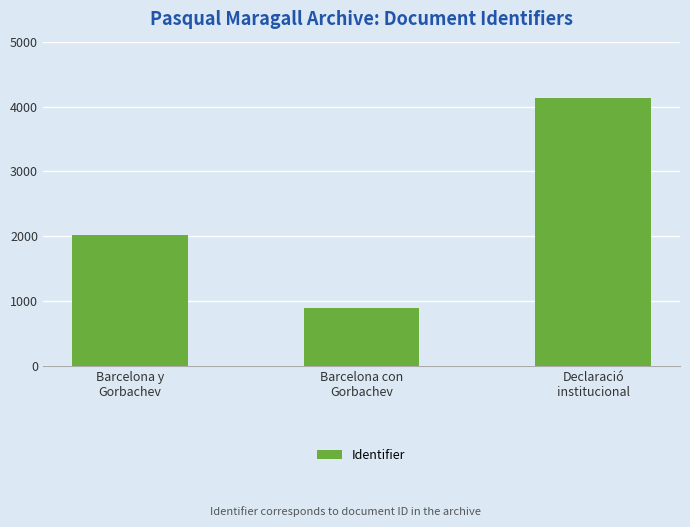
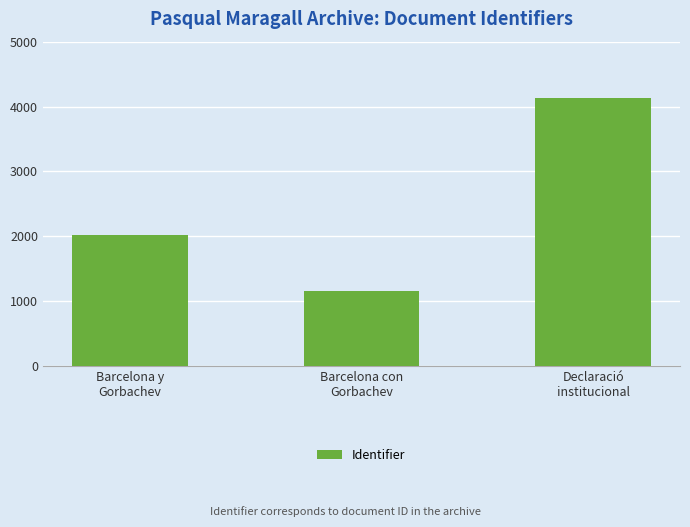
  {
    "Barcelona y Gorbachev": 2000,
-   "Barcelona con Gorbachev": 900,
+   "Barcelona con Gorbachev": 1200,
    "Declaració institucional": 4100
  }
